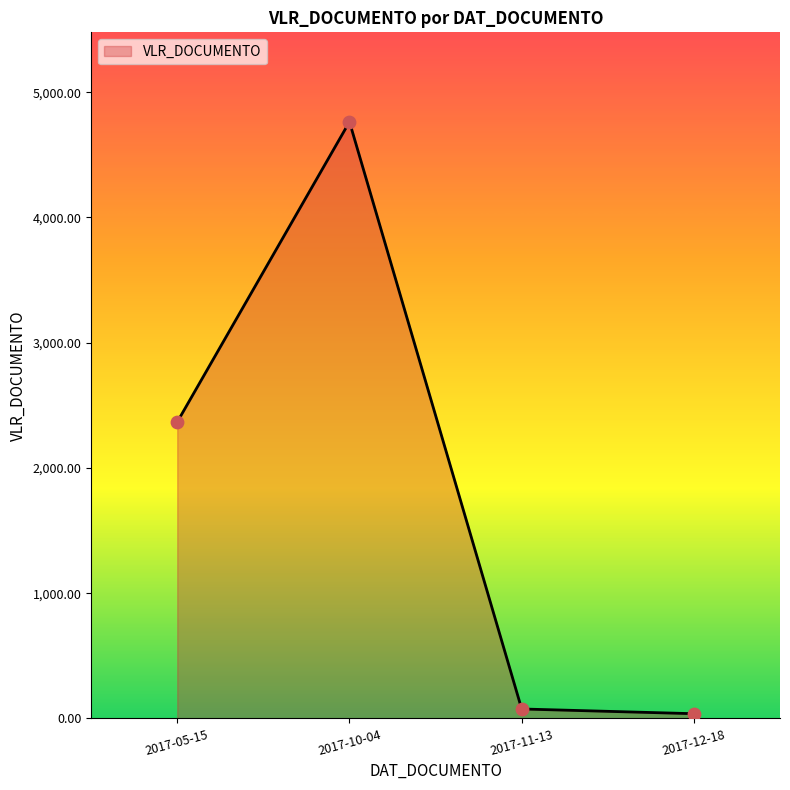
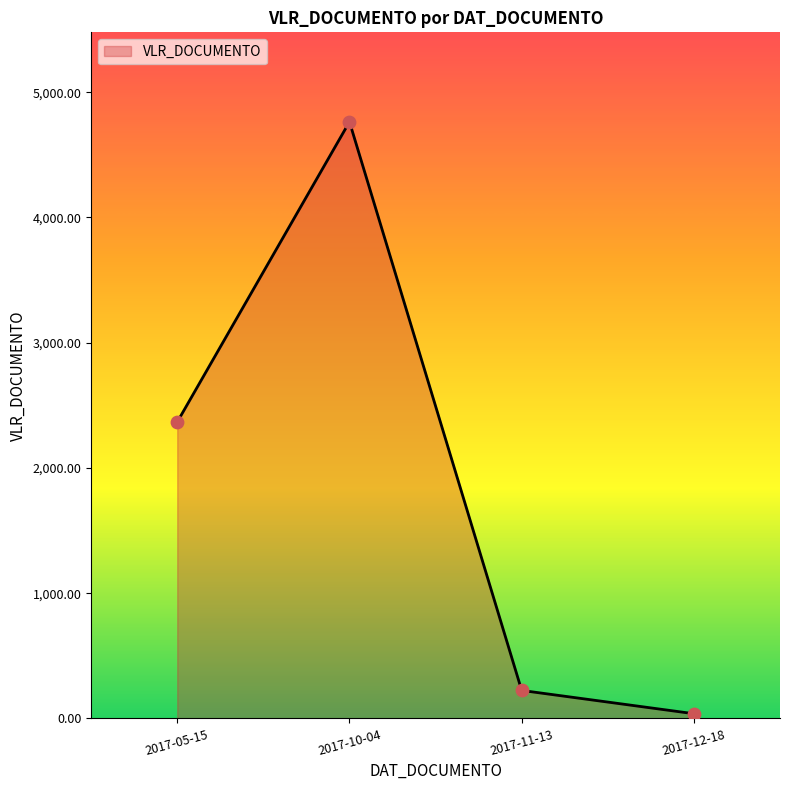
  {
    "2017-05-15": "2,370",
    "2017-10-04": "4,760",
-   "2017-11-13": "80",
+   "2017-11-13": "220",
    "2017-12-18": "40"
  }
